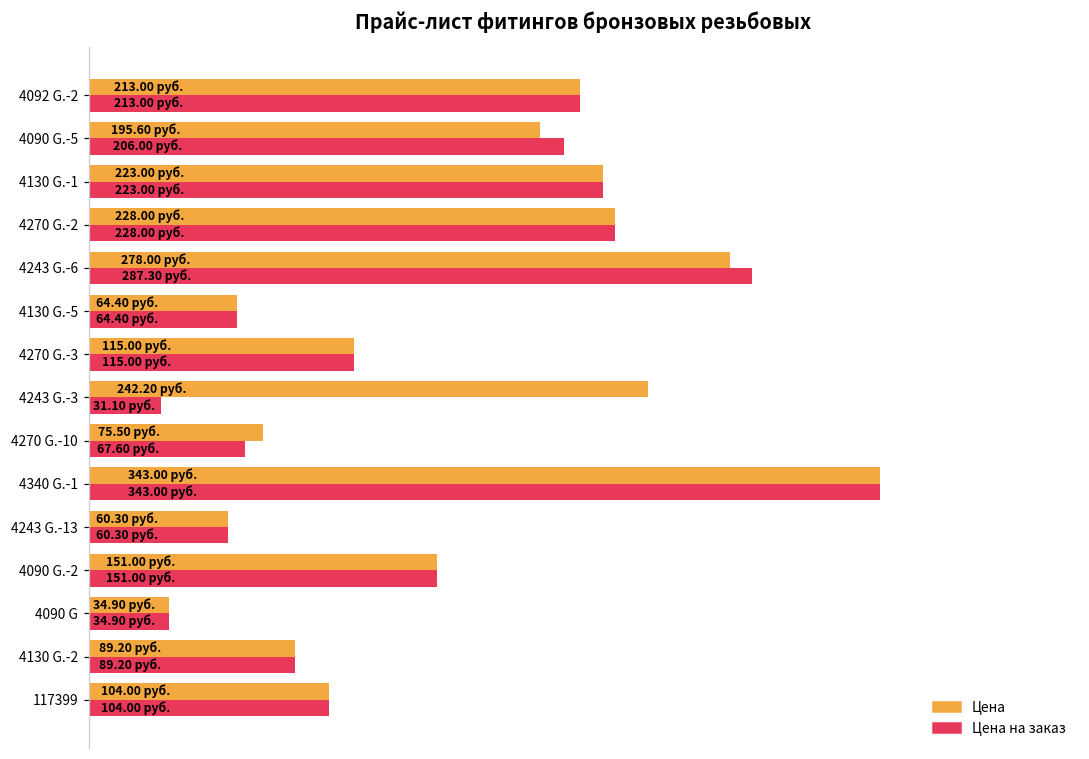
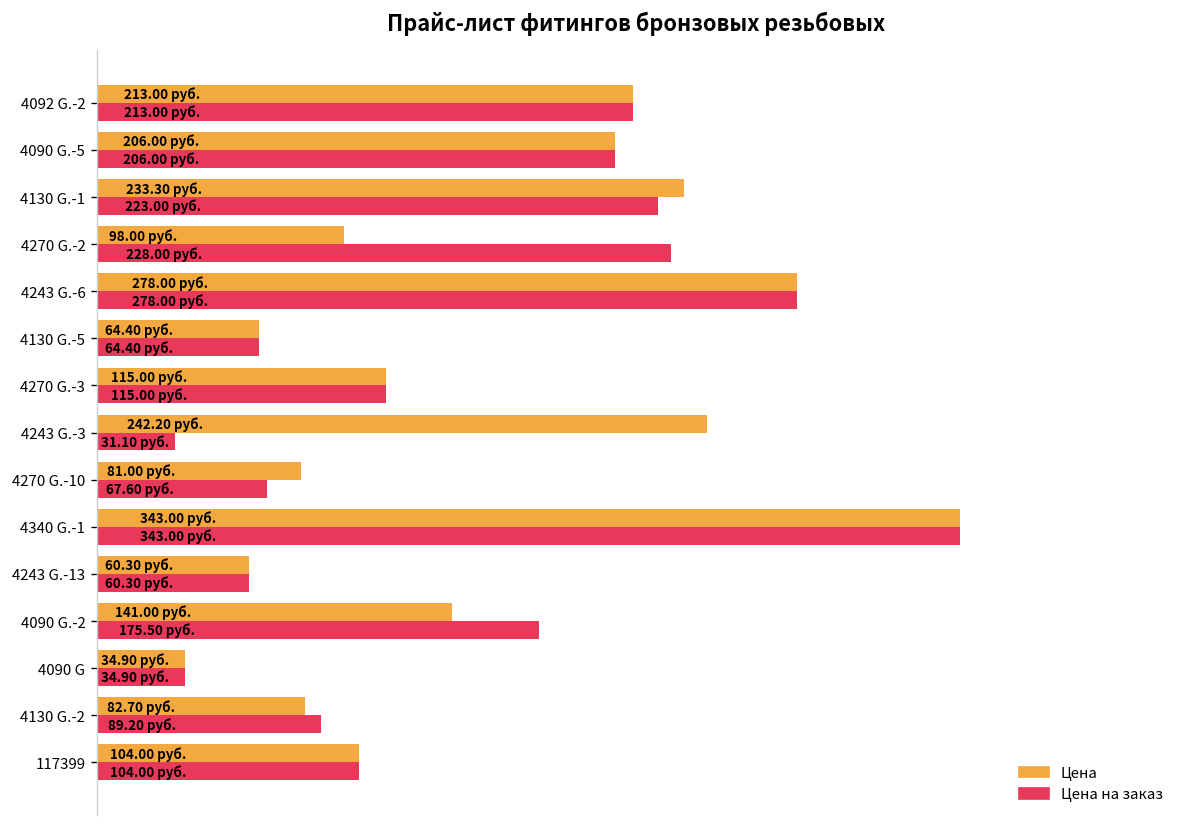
  {
    "Цена": {
      "4092 G.-2": 213.00,
-     "4090 G.-5": 195.60,
-     "4130 G.-1": 223.00,
-     "4270 G.-2": 228.00,
+     "4090 G.-5": 206.00,
+     "4130 G.-1": 233.30,
+     "4270 G.-2": 98.00,
      "4243 G.-6": 278.00,
      "4130 G.-5": 64.40,
      "4270 G.-3": 115.00,
      "4243 G.-3": 242.20,
-     "4270 G.-10": 75.50,
+     "4270 G.-10": 81.00,
      "4340 G.-1": 343.00,
      "4243 G.-13": 60.30,
-     "4090 G.-2": 151.00,
+     "4090 G.-2": 141.00,
      "4090 G": 34.90,
-     "4130 G.-2": 89.20,
+     "4130 G.-2": 82.70,
      "117399": 104.00
    },
    "Цена на заказ": {
      "4092 G.-2": 213.00,
      "4090 G.-5": 206.00,
      "4130 G.-1": 223.00,
      "4270 G.-2": 228.00,
-     "4243 G.-6": 287.30,
+     "4243 G.-6": 278.00,
      "4130 G.-5": 64.40,
      "4270 G.-3": 115.00,
      "4243 G.-3": 31.10,
      "4270 G.-10": 67.60,
      "4340 G.-1": 343.00,
      "4243 G.-13": 60.30,
-     "4090 G.-2": 151.00,
+     "4090 G.-2": 175.50,
      "4090 G": 34.90,
      "4130 G.-2": 89.20,
      "117399": 104.00
    }
  }
